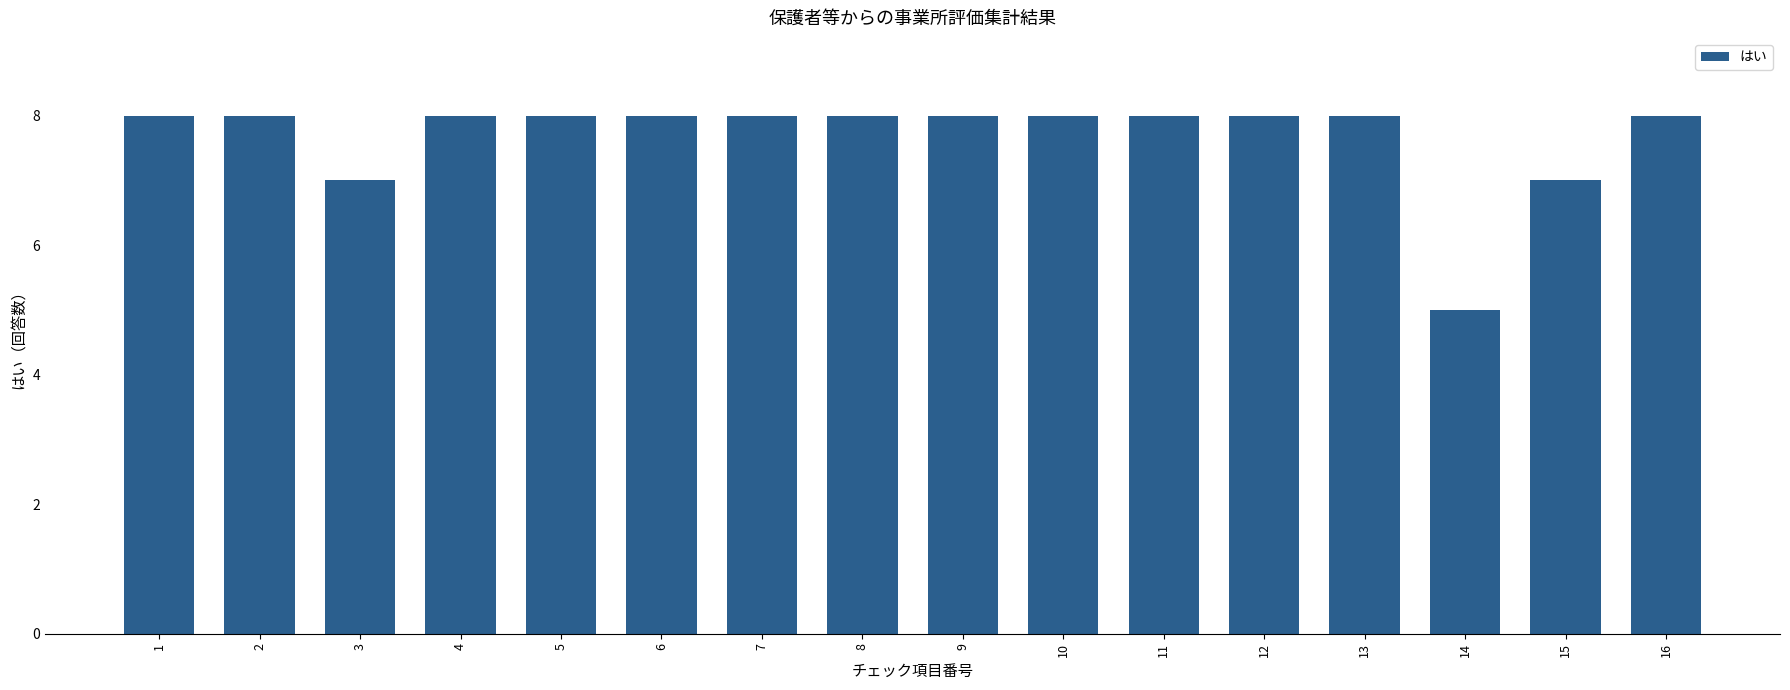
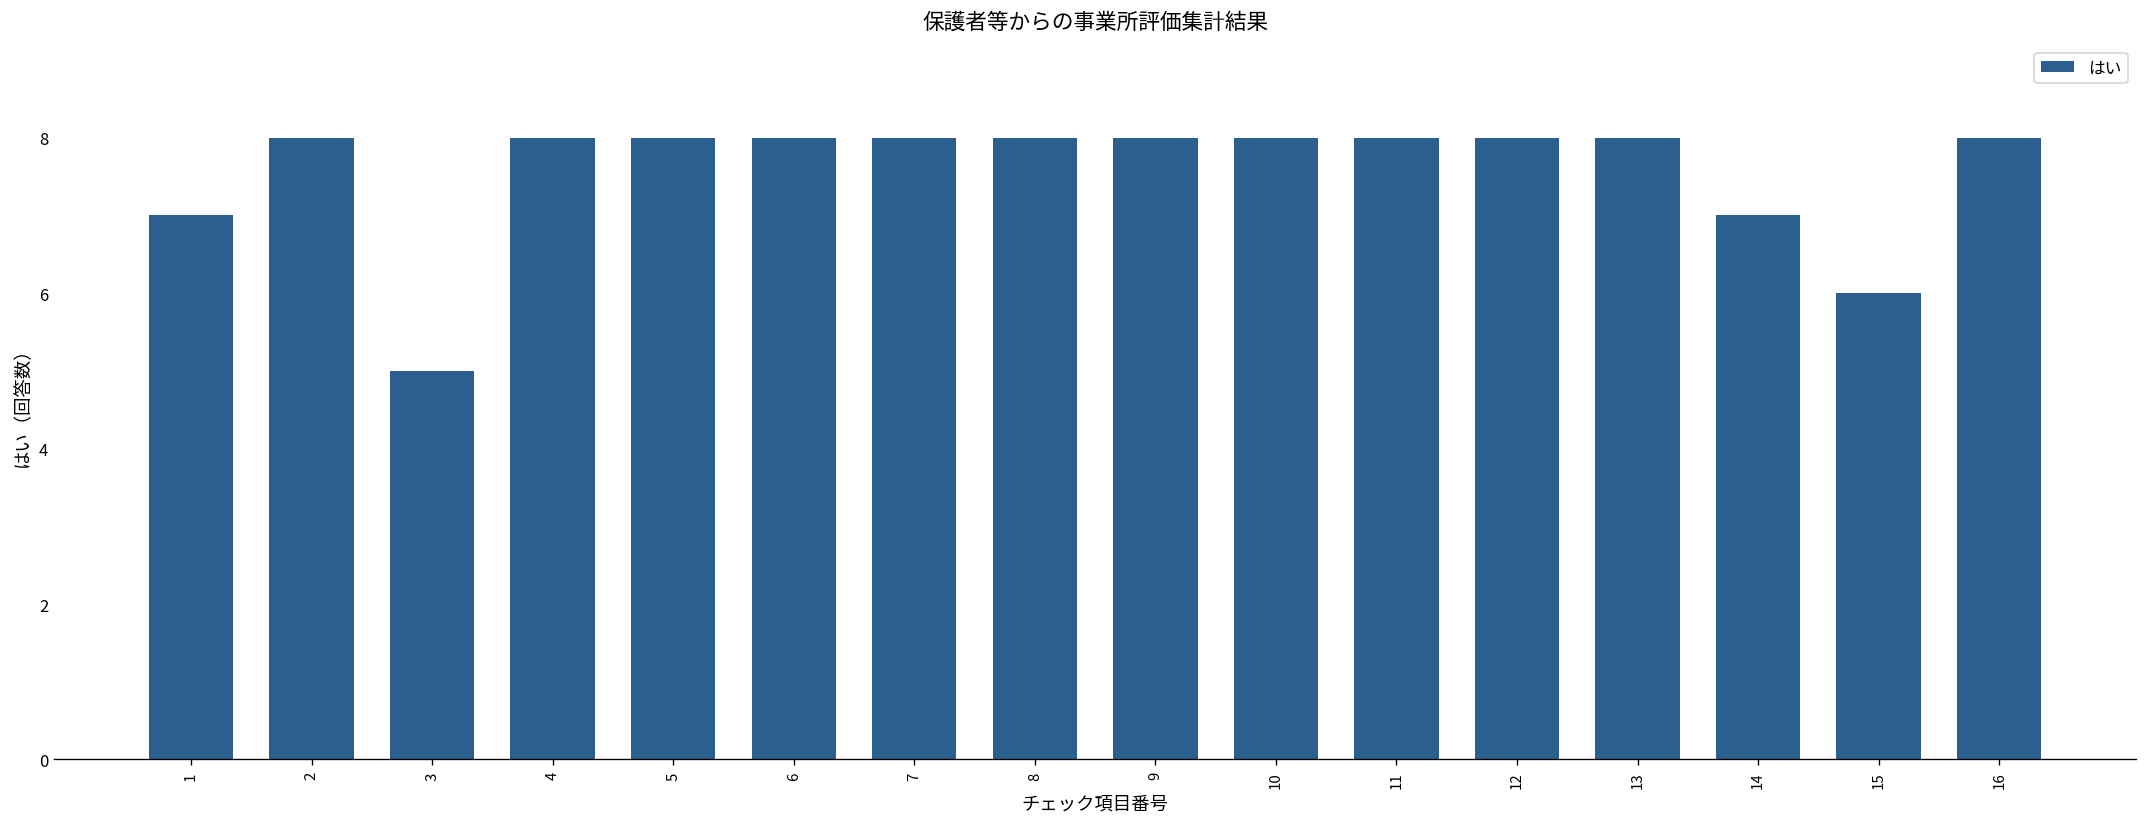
  {
-   "1": 8,
+   "1": 7,
    "2": 8,
-   "3": 7,
+   "3": 5,
    "4": 8,
    "5": 8,
    "6": 8,
    "7": 8,
    "8": 8,
    "9": 8,
    "10": 8,
    "11": 8,
    "12": 8,
    "13": 8,
-   "14": 5,
-   "15": 7,
+   "14": 7,
+   "15": 6,
    "16": 8
  }
